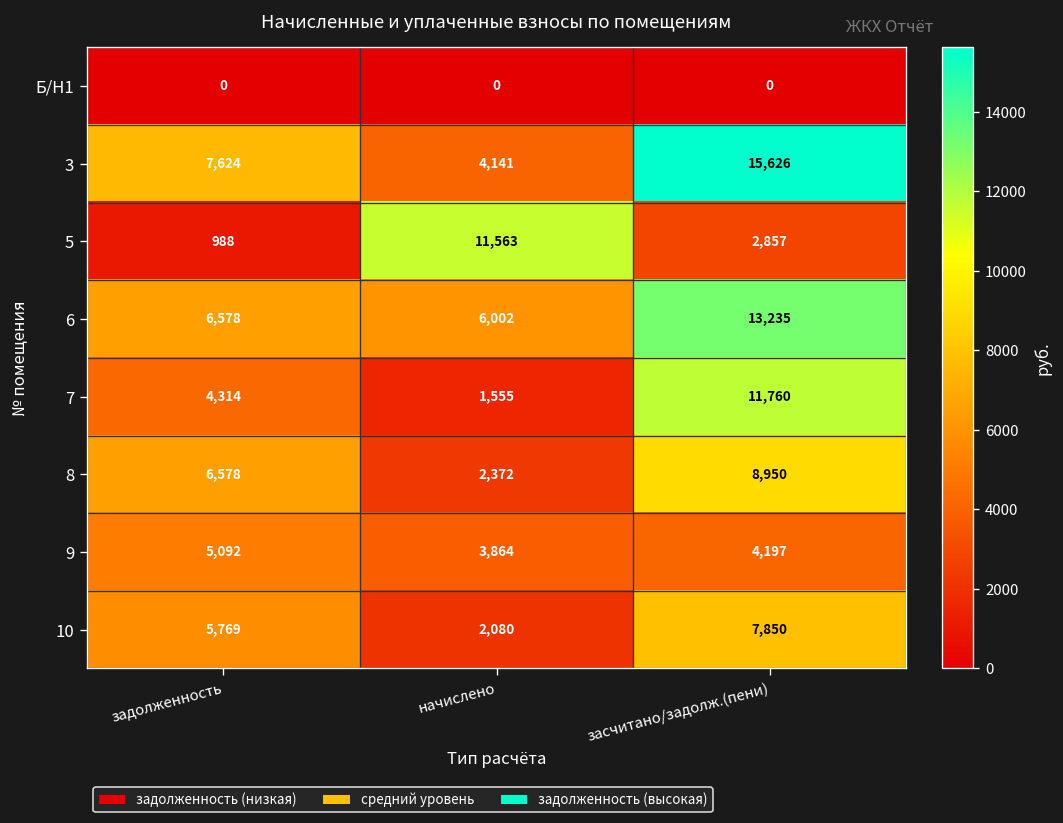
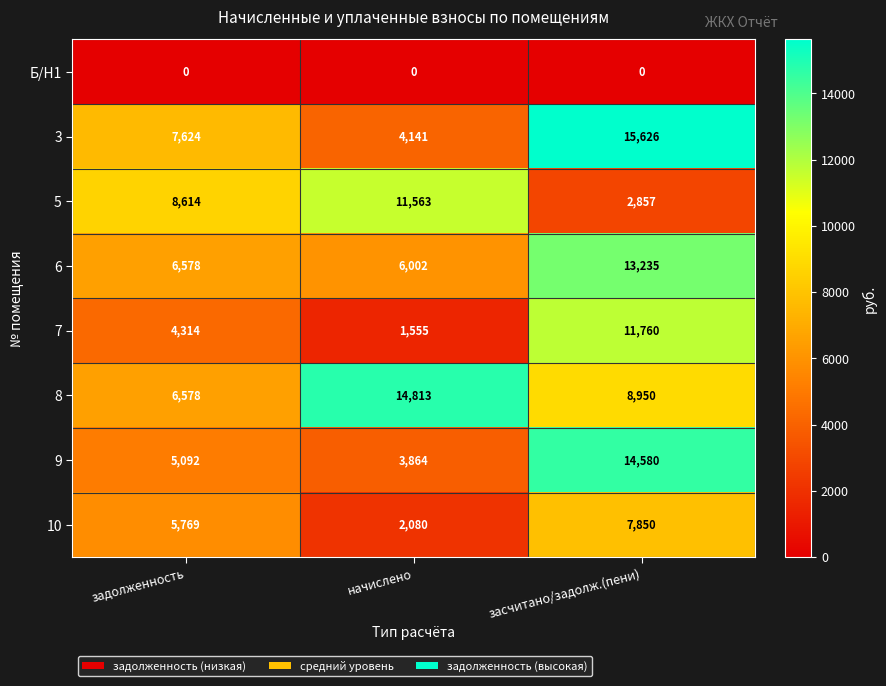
  {
    "Б/Н1": {
      "задолженность": "0",
      "начислено": "0",
      "засчитано/задолж.(пени)": "0"
    },
    "3": {
      "задолженность": "7,624",
      "начислено": "4,141",
      "засчитано/задолж.(пени)": "15,626"
    },
    "5": {
-     "задолженность": "988",
+     "задолженность": "8,614",
      "начислено": "11,563",
      "засчитано/задолж.(пени)": "2,857"
    },
    "6": {
      "задолженность": "6,578",
      "начислено": "6,002",
      "засчитано/задолж.(пени)": "13,235"
    },
    "7": {
      "задолженность": "4,314",
      "начислено": "1,555",
      "засчитано/задолж.(пени)": "11,760"
    },
    "8": {
      "задолженность": "6,578",
-     "начислено": "2,372",
+     "начислено": "14,813",
      "засчитано/задолж.(пени)": "8,950"
    },
    "9": {
      "задолженность": "5,092",
      "начислено": "3,864",
-     "засчитано/задолж.(пени)": "4,197"
+     "засчитано/задолж.(пени)": "14,580"
    },
    "10": {
      "задолженность": "5,769",
      "начислено": "2,080",
      "засчитано/задолж.(пени)": "7,850"
    }
  }
